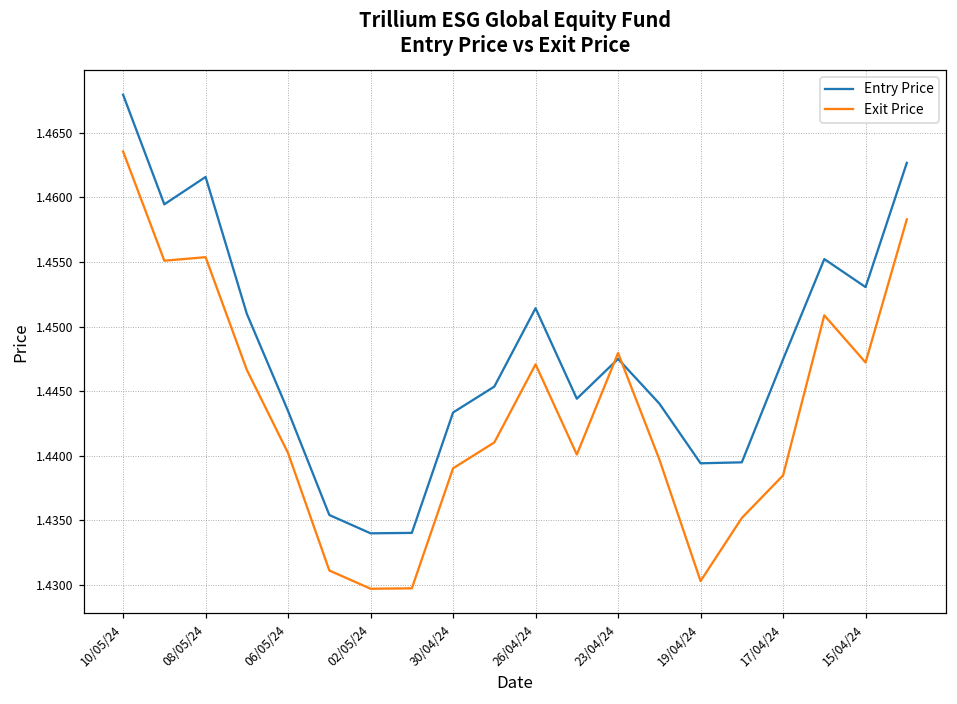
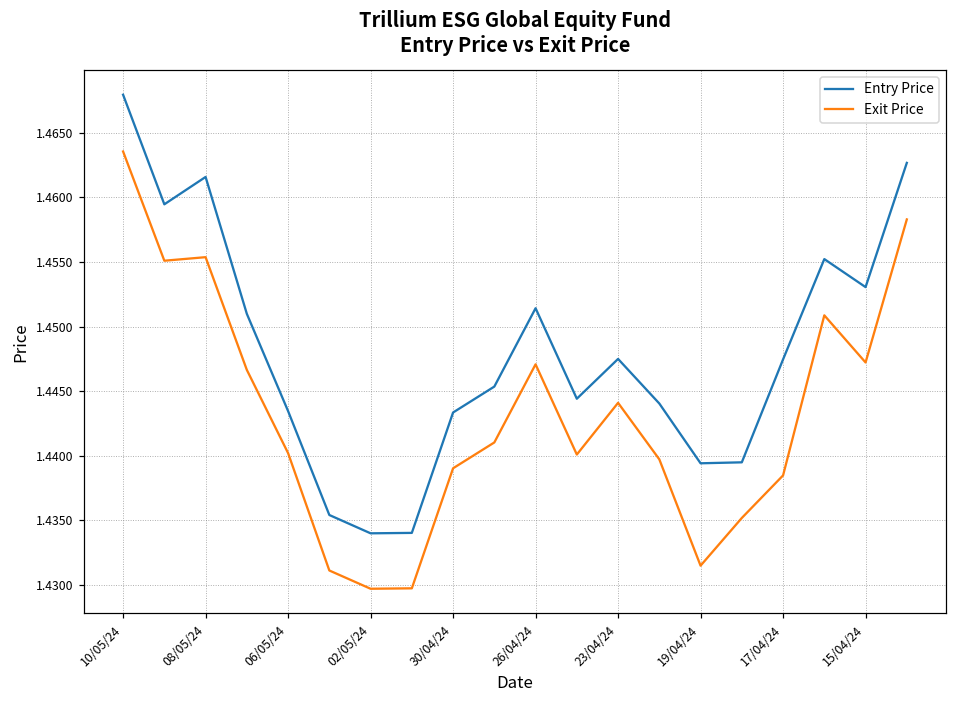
  {
    "Entry Price": {
      "10/05/24": 1.4680,
      "08/05/24": 1.4616,
      "06/05/24": 1.4434,
      "02/05/24": 1.4340,
      "30/04/24": 1.4433,
      "26/04/24": 1.4514,
      "23/04/24": 1.4475,
      "19/04/24": 1.4394,
      "17/04/24": 1.4475,
      "15/04/24": 1.4531
    },
    "Exit Price": {
      "10/05/24": 1.4636,
      "08/05/24": 1.4554,
      "06/05/24": 1.4402,
      "02/05/24": 1.4297,
      "30/04/24": 1.4390,
      "26/04/24": 1.4471,
-     "23/04/24": 1.4479,
-     "19/04/24": 1.4303,
+     "23/04/24": 1.4441,
+     "19/04/24": 1.4315,
      "17/04/24": 1.4385,
      "15/04/24": 1.4472
    }
  }
